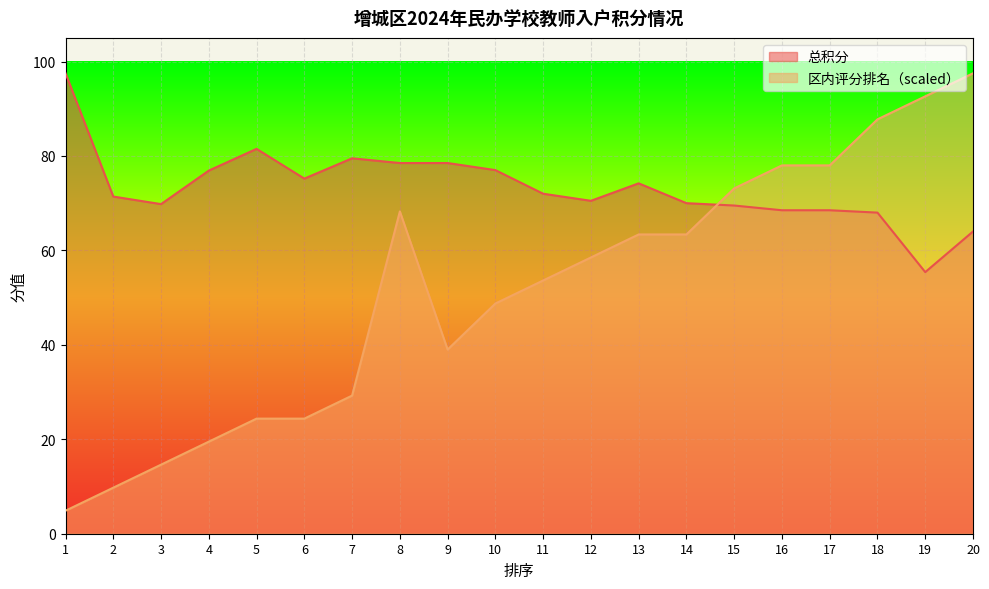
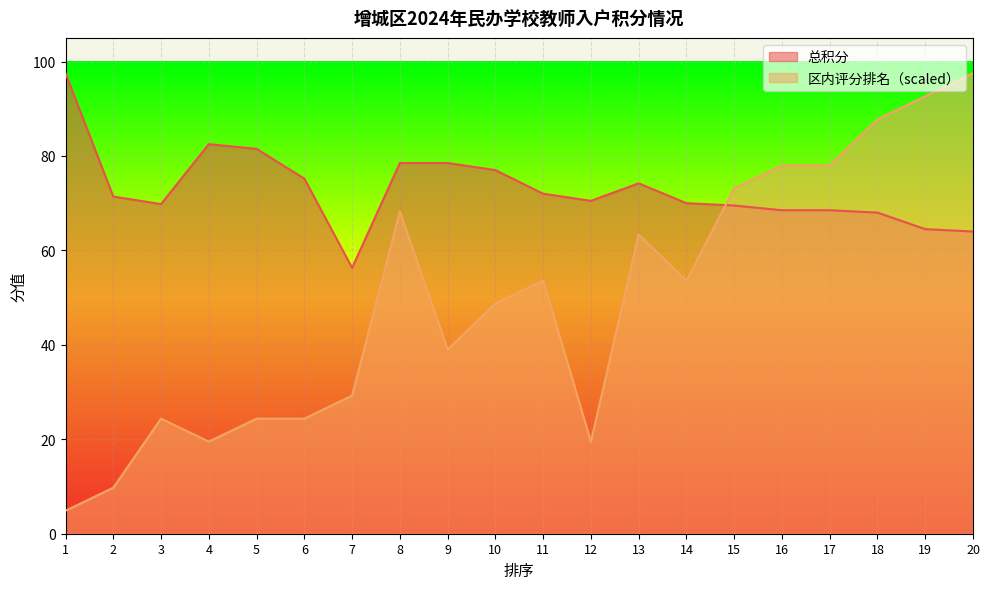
  {
    "总积分": {
      "1": 98,
      "2": 71,
      "3": 70,
-     "4": 77,
+     "4": 83,
      "5": 82,
      "6": 75,
-     "7": 80,
+     "7": 56,
      "8": 79,
      "9": 79,
      "10": 77,
      "11": 72,
      "12": 71,
      "13": 74,
      "14": 70,
      "15": 70,
      "16": 69,
      "17": 69,
      "18": 68,
-     "19": 55,
+     "19": 65,
      "20": 64
    },
    "区内评分排名（scaled）": {
      "1": 5,
      "2": 10,
-     "3": 15,
+     "3": 24,
      "4": 20,
      "5": 24,
      "6": 24,
      "7": 29,
      "8": 68,
      "9": 39,
      "10": 49,
      "11": 54,
-     "12": 59,
+     "12": 20,
      "13": 63,
-     "14": 63,
+     "14": 54,
      "15": 73,
      "16": 78,
      "17": 78,
      "18": 88,
      "19": 93,
      "20": 98
    }
  }
